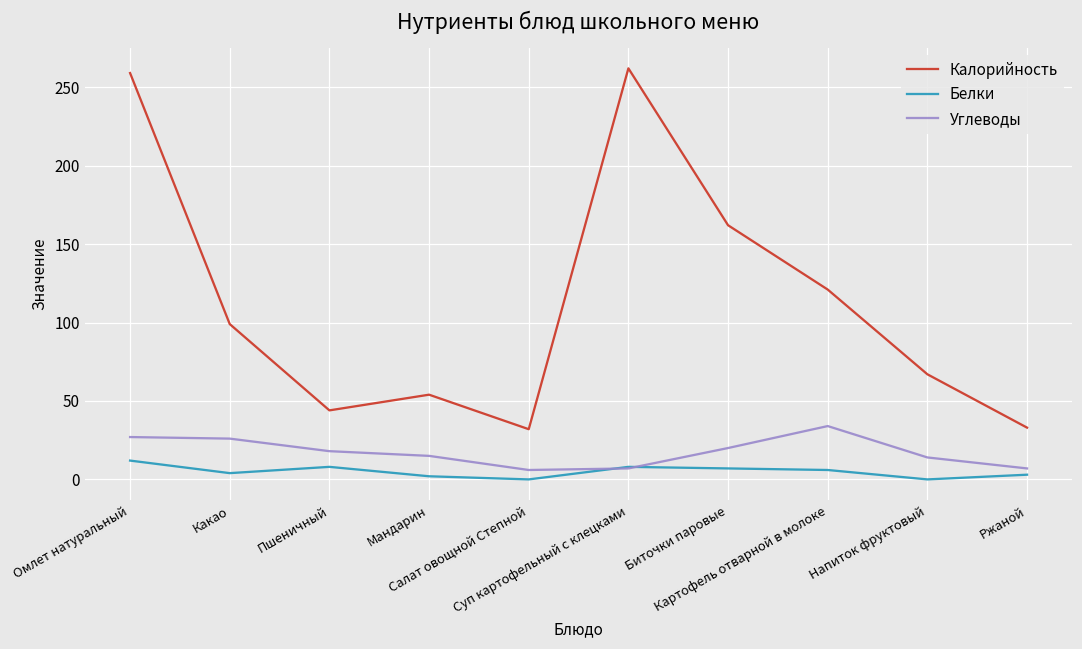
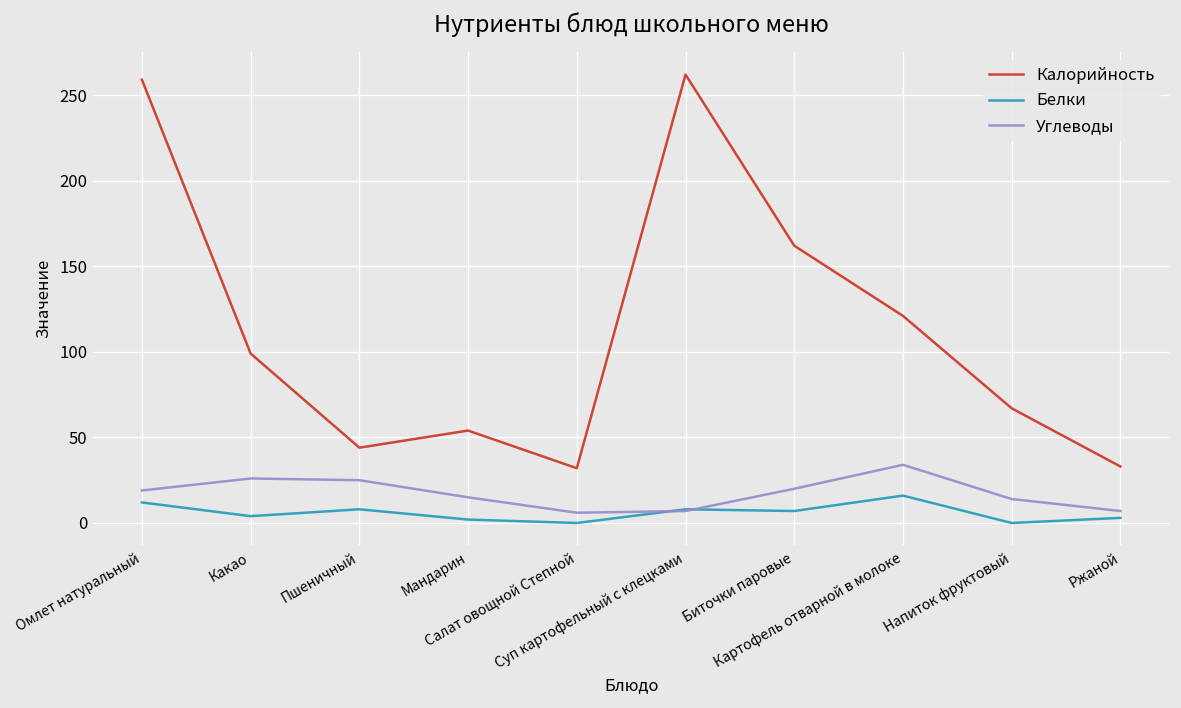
  {
    "Калорийность": {
      "Омлет натуральный": 259,
      "Какао": 99,
      "Пшеничный": 44,
      "Мандарин": 54,
      "Салат овощной Степной": 32,
      "Суп картофельный с клецками": 262,
      "Биточки паровые": 162,
      "Картофель отварной в молоке": 121,
      "Напиток фруктовый": 67,
      "Ржаной": 33
    },
    "Белки": {
      "Омлет натуральный": 12,
      "Какао": 4,
      "Пшеничный": 8,
      "Мандарин": 2,
      "Салат овощной Степной": 0,
      "Биточки паровые": 7,
-     "Картофель отварной в молоке": 6,
+     "Картофель отварной в молоке": 16,
      "Напиток фруктовый": 0,
      "Ржаной": 3
    },
    "Углеводы": {
-     "Омлет натуральный": 27,
+     "Омлет натуральный": 19,
      "Какао": 26,
-     "Пшеничный": 18,
+     "Пшеничный": 25,
      "Мандарин": 15,
      "Салат овощной Степной": 6,
      "Биточки паровые": 20,
      "Картофель отварной в молоке": 34,
      "Напиток фруктовый": 14,
      "Ржаной": 7
    }
  }
